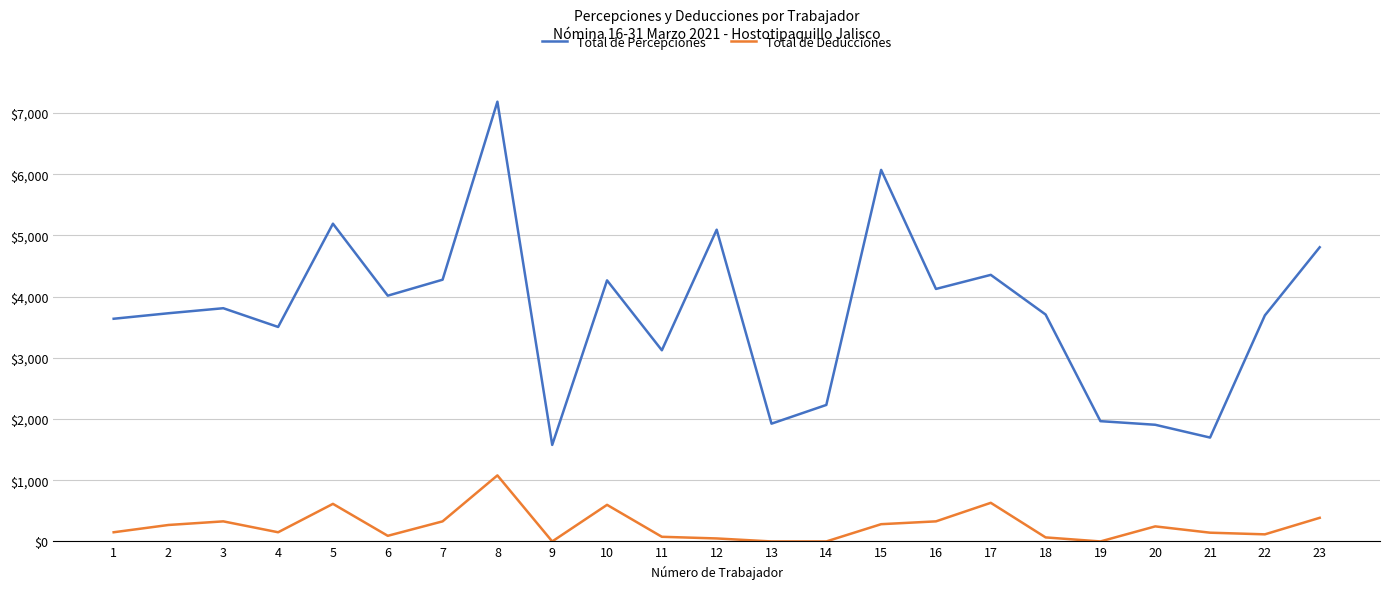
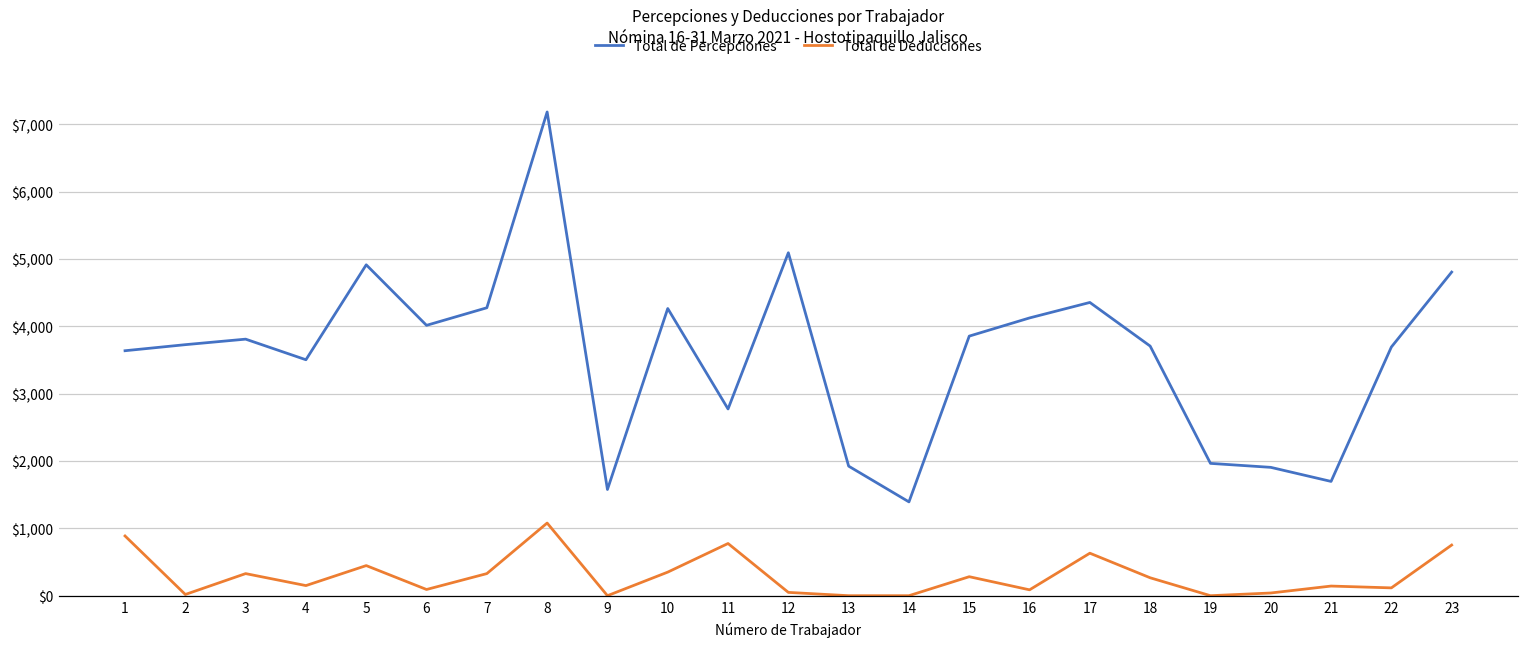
  {
    "Total de Percepciones": {
      "1": "$3,600",
      "2": "$3,700",
      "3": "$3,800",
      "4": "$3,500",
-     "5": "$5,200",
+     "5": "$4,900",
      "6": "$4,000",
      "7": "$4,300",
      "8": "$7,200",
      "9": "$1,600",
      "10": "$4,300",
-     "11": "$3,100",
+     "11": "$2,800",
      "12": "$5,100",
      "13": "$1,900",
-     "14": "$2,200",
-     "15": "$6,100",
+     "14": "$1,400",
+     "15": "$3,900",
      "16": "$4,100",
      "17": "$4,400",
      "18": "$3,700",
      "19": "$2,000",
      "20": "$1,900",
      "21": "$1,700",
      "22": "$3,700",
      "23": "$4,800"
    },
    "Total de Deducciones": {
-     "1": "$200",
-     "2": "$300",
+     "1": "$900",
+     "2": "$0",
      "3": "$300",
      "4": "$200",
-     "5": "$600",
+     "5": "$400",
      "6": "$100",
      "7": "$300",
      "8": "$1,100",
      "9": "$0",
-     "10": "$600",
-     "11": "$100",
+     "10": "$400",
+     "11": "$800",
      "12": "$0",
      "13": "$0",
      "14": "$0",
      "15": "$300",
-     "16": "$300",
+     "16": "$100",
      "17": "$600",
-     "18": "$100",
+     "18": "$300",
      "19": "$0",
-     "20": "$200",
+     "20": "$0",
      "21": "$100",
      "22": "$100",
-     "23": "$400"
+     "23": "$800"
    }
  }
